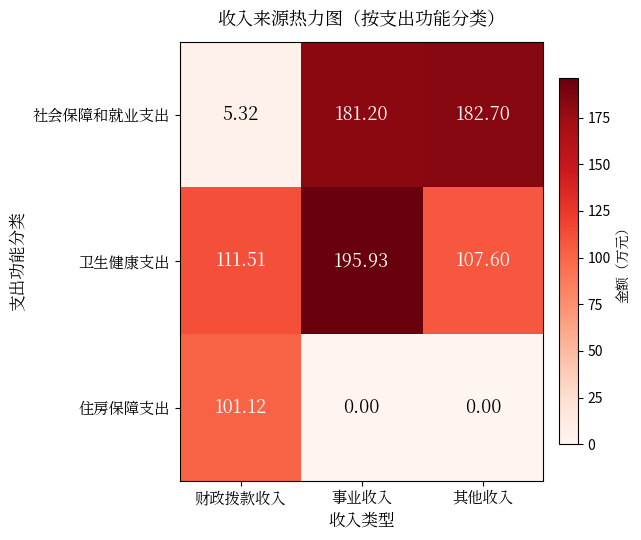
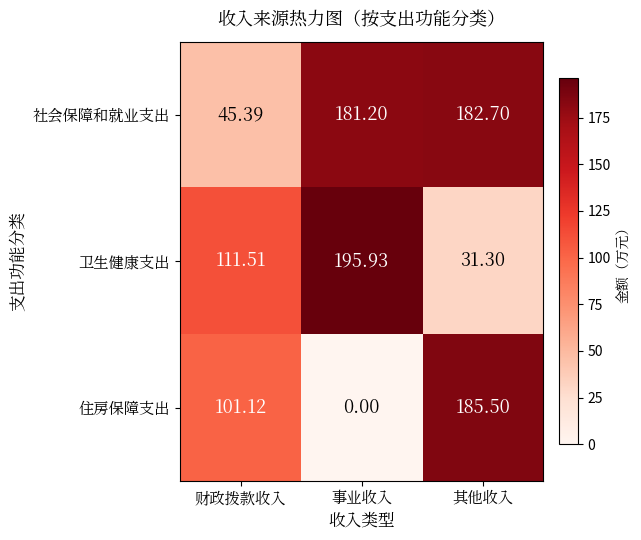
  {
    "社会保障和就业支出": {
-     "财政拨款收入": 5.32,
+     "财政拨款收入": 45.39,
      "事业收入": 181.20,
      "其他收入": 182.70
    },
    "卫生健康支出": {
      "财政拨款收入": 111.51,
      "事业收入": 195.93,
-     "其他收入": 107.60
+     "其他收入": 31.30
    },
    "住房保障支出": {
      "财政拨款收入": 101.12,
      "事业收入": 0.00,
-     "其他收入": 0.00
+     "其他收入": 185.50
    }
  }
